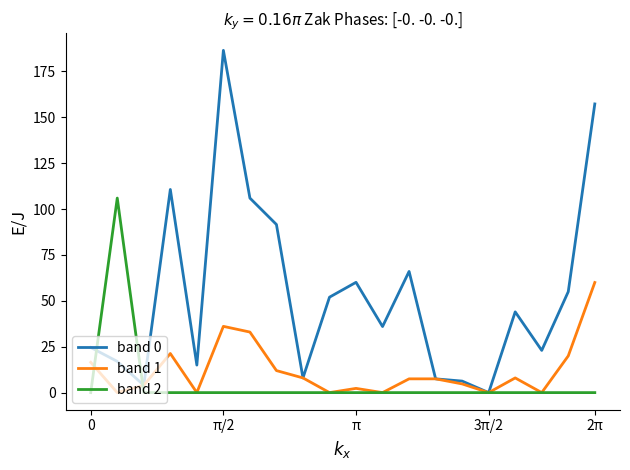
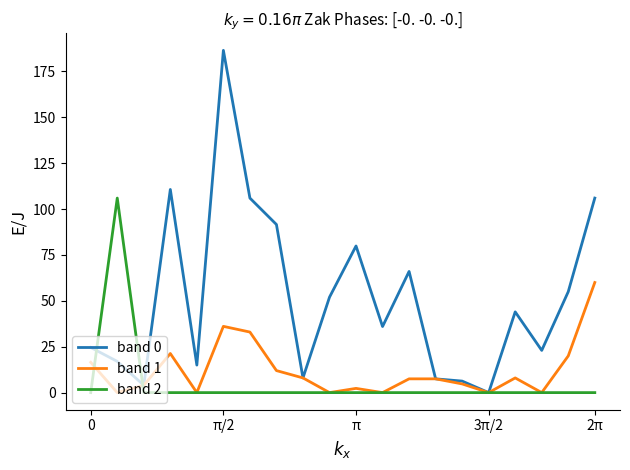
  {
    "band 0": {
      "π/2": 187,
-     "π": 60,
-     "2π": 157
+     "π": 80,
+     "2π": 106
    },
    "band 1": {
      "π/2": 36,
      "π": 2,
      "2π": 60
    },
    "band 2": {
      "π/2": 0,
      "π": 0,
      "2π": 0
    }
  }
